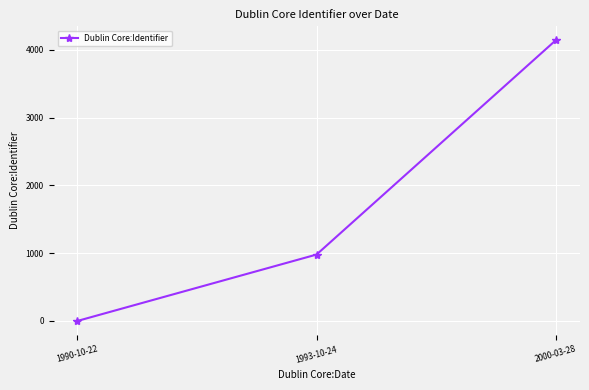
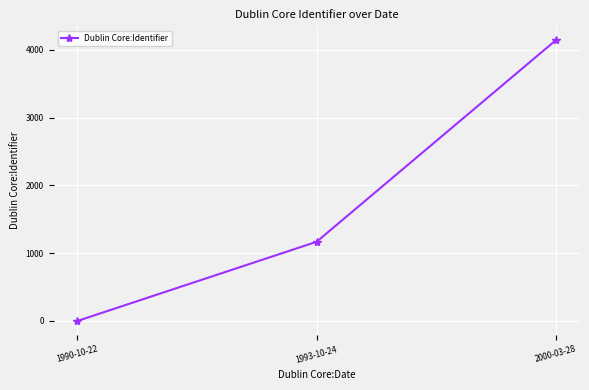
  {
    "1990-10-22": 0,
-   "1993-10-24": 1000,
+   "1993-10-24": 1200,
    "2000-03-28": 4100
  }
